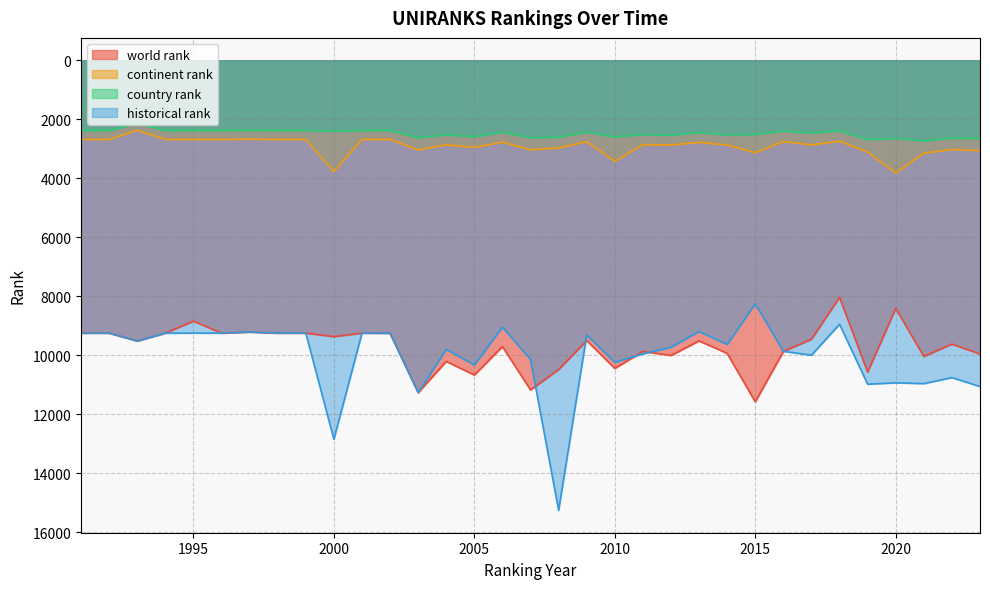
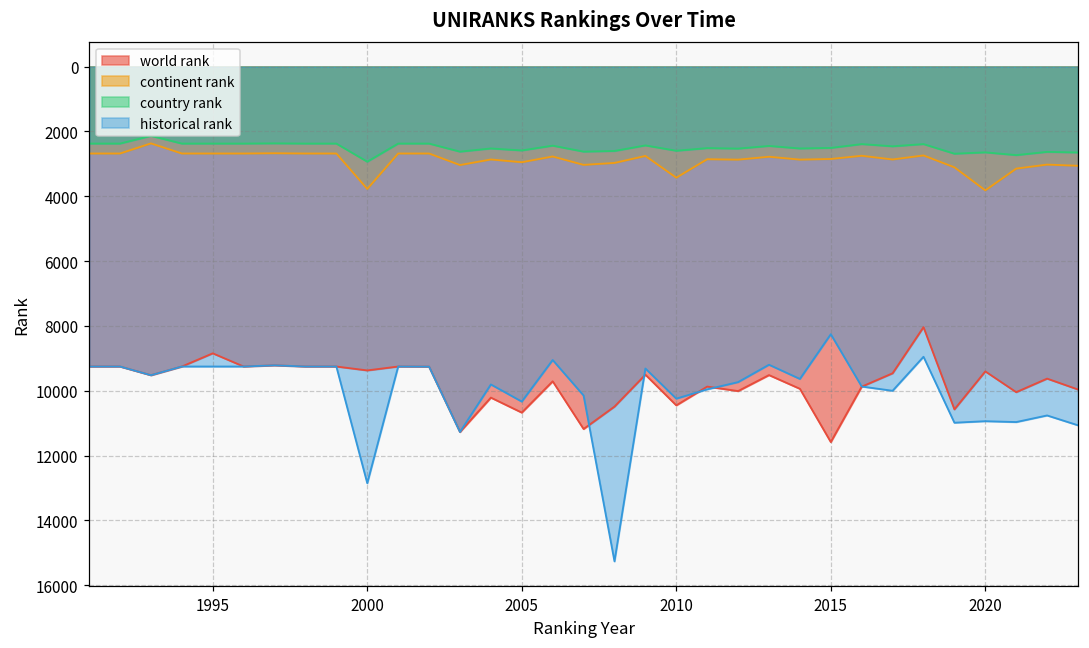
  {
    "world rank": {
      "1995": 8800,
      "2000": 9400,
      "2005": 10700,
      "2010": 10500,
      "2015": 11600,
-     "2020": 8400
+     "2020": 9400
    },
    "continent rank": {
      "1995": 2700,
      "2000": 3800,
      "2005": 3000,
      "2010": 3400,
-     "2015": 3100,
+     "2015": 2900,
      "2020": 3800
    },
    "country rank": {
      "1995": 2400,
-     "2000": 2400,
+     "2000": 2900,
      "2005": 2600,
      "2010": 2600,
      "2015": 2500,
      "2020": 2600
    },
    "historical rank": {
      "1995": 9300,
      "2000": 12900,
      "2005": 10300,
      "2010": 10200,
      "2015": 8300,
      "2020": 10900
    }
  }
